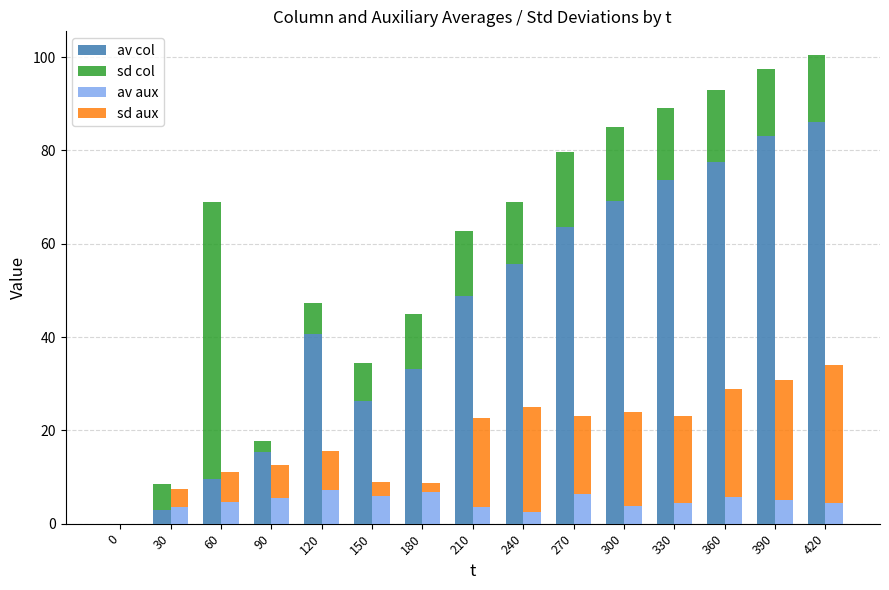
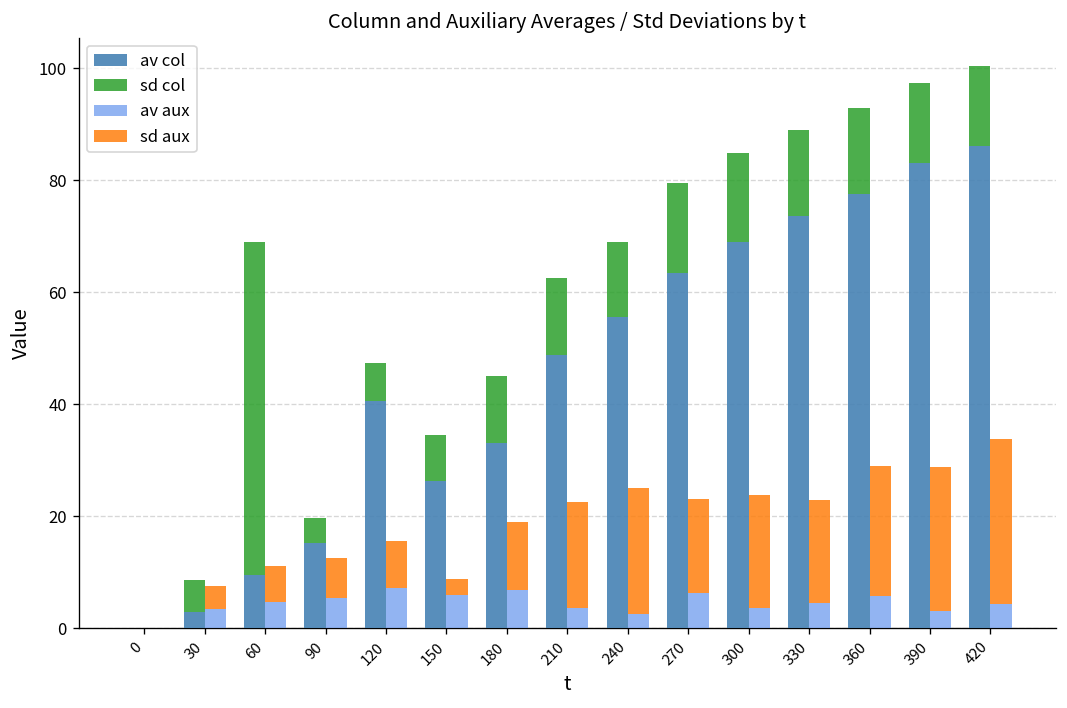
  {
    "av col": {
      "0": 0,
      "30": 3,
      "60": 10,
      "90": 15,
      "120": 41,
      "150": 26,
      "180": 33,
      "210": 49,
      "240": 56,
      "270": 64,
      "300": 69,
      "330": 74,
      "360": 78,
      "390": 83,
      "420": 86
    },
    "sd col": {
      "0": 0,
      "30": 6,
      "60": 59,
-     "90": 2,
+     "90": 4,
      "120": 7,
      "150": 8,
      "180": 12,
      "210": 14,
      "240": 13,
      "270": 16,
      "300": 16,
      "330": 15,
      "360": 15,
      "390": 14,
      "420": 14
    },
    "av aux": {
      "0": 0,
      "30": 4,
      "60": 5,
      "90": 5,
      "120": 7,
      "150": 6,
      "180": 7,
      "210": 4,
      "240": 3,
      "270": 6,
      "300": 4,
      "330": 5,
      "360": 6,
-     "390": 5,
+     "390": 3,
      "420": 4
    },
    "sd aux": {
      "0": 0,
      "30": 4,
      "60": 6,
      "90": 7,
      "120": 8,
      "150": 3,
-     "180": 2,
+     "180": 12,
      "210": 19,
      "240": 22,
      "270": 17,
      "300": 20,
      "330": 19,
      "360": 23,
      "390": 26,
      "420": 30
    }
  }
